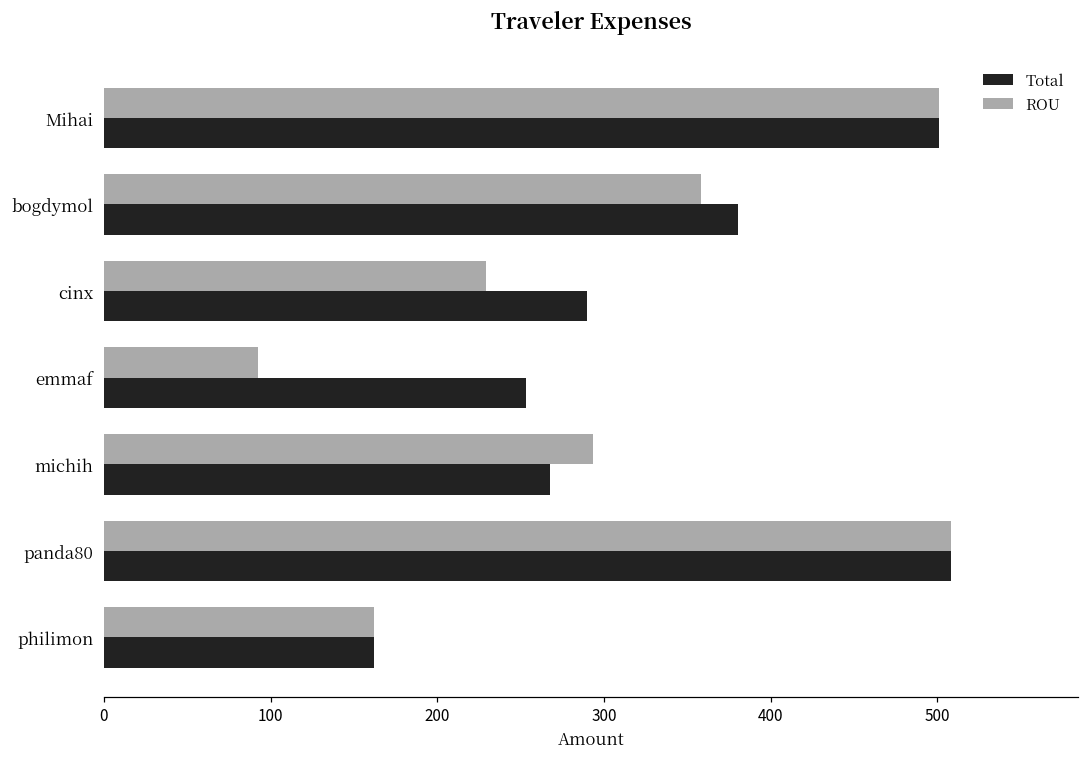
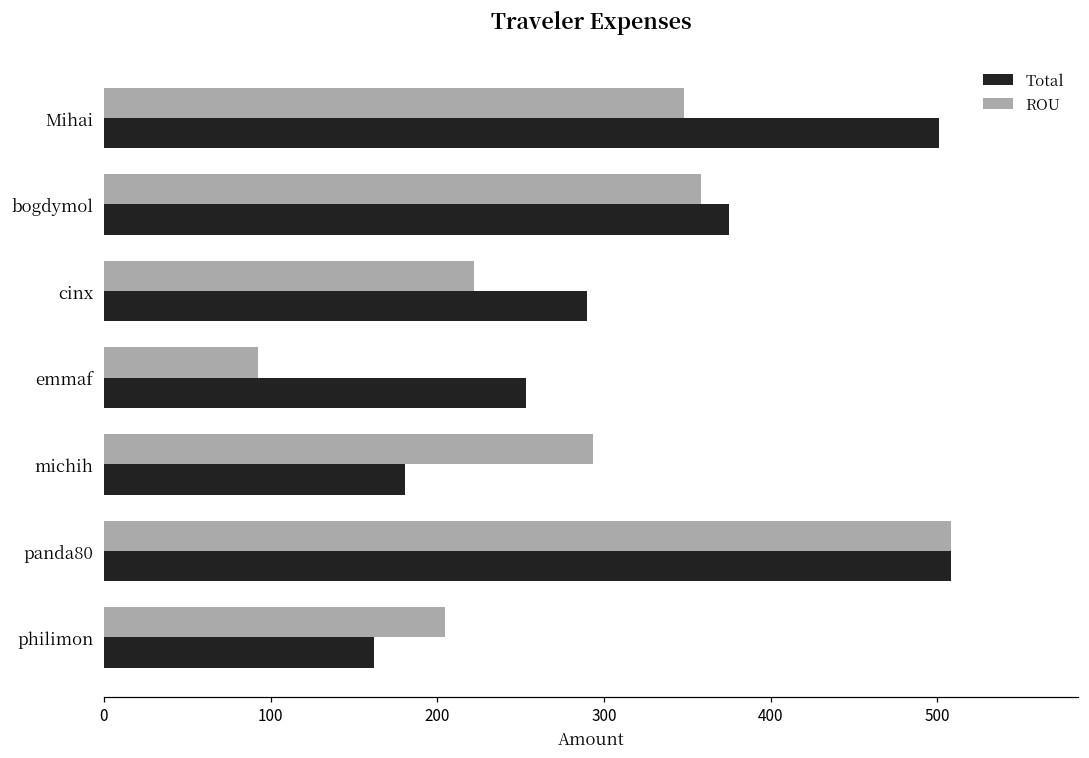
  {
    "Total": {
      "Mihai": 501,
-     "bogdymol": 380,
+     "bogdymol": 375,
      "cinx": 290,
      "emmaf": 253,
-     "michih": 268,
+     "michih": 181,
      "panda80": 508,
      "philimon": 162
    },
    "ROU": {
-     "Mihai": 501,
+     "Mihai": 348,
      "bogdymol": 358,
-     "cinx": 229,
+     "cinx": 222,
      "emmaf": 93,
      "michih": 293,
      "panda80": 508,
-     "philimon": 162
+     "philimon": 205
    }
  }
